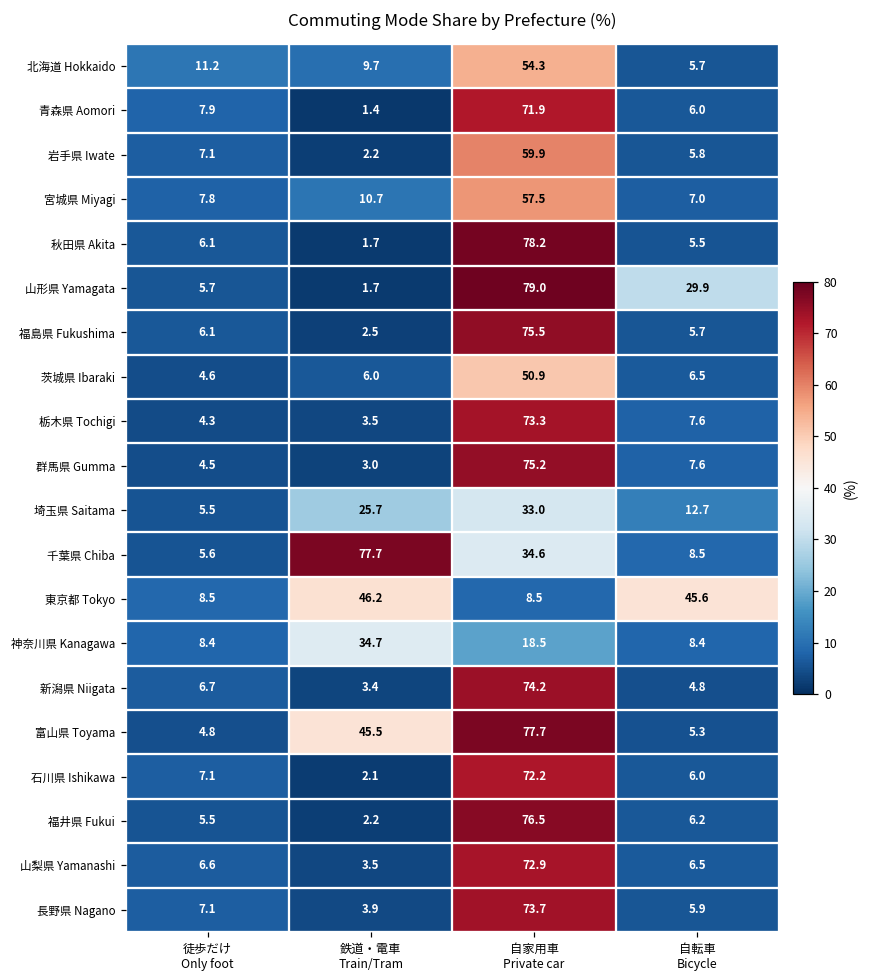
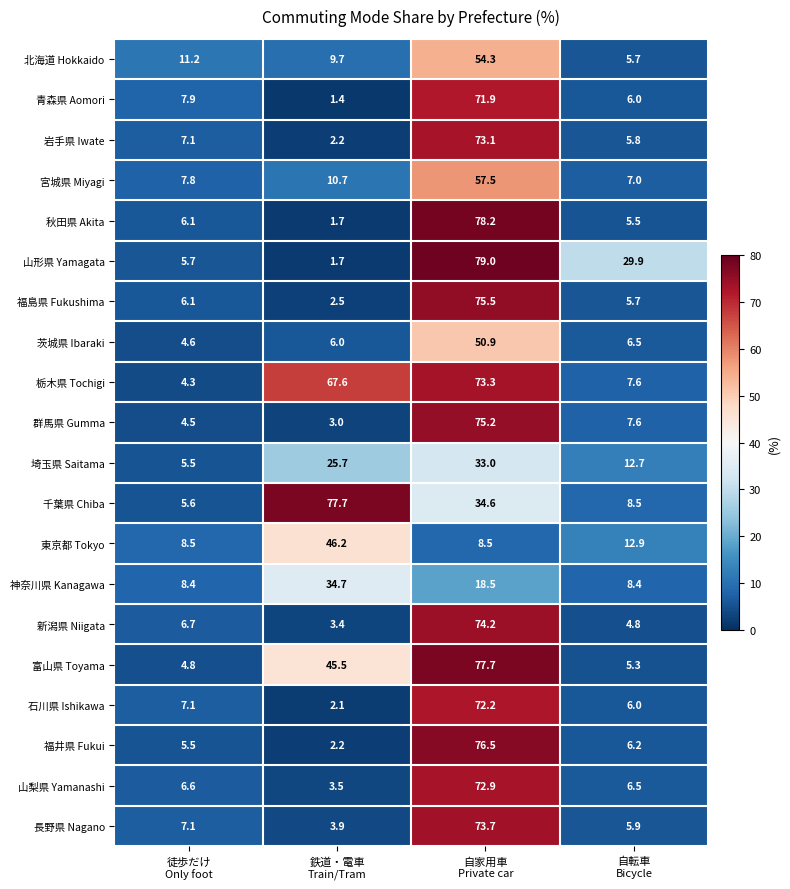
  {
    "北海道 Hokkaido": {
      "徒歩だけ Only foot": 11.2,
      "鉄道・電車 Train/Tram": 9.7,
      "自家用車 Private car": 54.3,
      "自転車 Bicycle": 5.7
    },
    "青森県 Aomori": {
      "徒歩だけ Only foot": 7.9,
      "鉄道・電車 Train/Tram": 1.4,
      "自家用車 Private car": 71.9,
      "自転車 Bicycle": 6.0
    },
    "岩手県 Iwate": {
      "徒歩だけ Only foot": 7.1,
      "鉄道・電車 Train/Tram": 2.2,
-     "自家用車 Private car": 59.9,
+     "自家用車 Private car": 73.1,
      "自転車 Bicycle": 5.8
    },
    "宮城県 Miyagi": {
      "徒歩だけ Only foot": 7.8,
      "鉄道・電車 Train/Tram": 10.7,
      "自家用車 Private car": 57.5,
      "自転車 Bicycle": 7.0
    },
    "秋田県 Akita": {
      "徒歩だけ Only foot": 6.1,
      "鉄道・電車 Train/Tram": 1.7,
      "自家用車 Private car": 78.2,
      "自転車 Bicycle": 5.5
    },
    "山形県 Yamagata": {
      "徒歩だけ Only foot": 5.7,
      "鉄道・電車 Train/Tram": 1.7,
      "自家用車 Private car": 79.0,
      "自転車 Bicycle": 29.9
    },
    "福島県 Fukushima": {
      "徒歩だけ Only foot": 6.1,
      "鉄道・電車 Train/Tram": 2.5,
      "自家用車 Private car": 75.5,
      "自転車 Bicycle": 5.7
    },
    "茨城県 Ibaraki": {
      "徒歩だけ Only foot": 4.6,
      "鉄道・電車 Train/Tram": 6.0,
      "自家用車 Private car": 50.9,
      "自転車 Bicycle": 6.5
    },
    "栃木県 Tochigi": {
      "徒歩だけ Only foot": 4.3,
-     "鉄道・電車 Train/Tram": 3.5,
+     "鉄道・電車 Train/Tram": 67.6,
      "自家用車 Private car": 73.3,
      "自転車 Bicycle": 7.6
    },
    "群馬県 Gumma": {
      "徒歩だけ Only foot": 4.5,
      "鉄道・電車 Train/Tram": 3.0,
      "自家用車 Private car": 75.2,
      "自転車 Bicycle": 7.6
    },
    "埼玉県 Saitama": {
      "徒歩だけ Only foot": 5.5,
      "鉄道・電車 Train/Tram": 25.7,
      "自家用車 Private car": 33.0,
      "自転車 Bicycle": 12.7
    },
    "千葉県 Chiba": {
      "徒歩だけ Only foot": 5.6,
      "鉄道・電車 Train/Tram": 77.7,
      "自家用車 Private car": 34.6,
      "自転車 Bicycle": 8.5
    },
    "東京都 Tokyo": {
      "徒歩だけ Only foot": 8.5,
      "鉄道・電車 Train/Tram": 46.2,
      "自家用車 Private car": 8.5,
-     "自転車 Bicycle": 45.6
+     "自転車 Bicycle": 12.9
    },
    "神奈川県 Kanagawa": {
      "徒歩だけ Only foot": 8.4,
      "鉄道・電車 Train/Tram": 34.7,
      "自家用車 Private car": 18.5,
      "自転車 Bicycle": 8.4
    },
    "新潟県 Niigata": {
      "徒歩だけ Only foot": 6.7,
      "鉄道・電車 Train/Tram": 3.4,
      "自家用車 Private car": 74.2,
      "自転車 Bicycle": 4.8
    },
    "富山県 Toyama": {
      "徒歩だけ Only foot": 4.8,
      "鉄道・電車 Train/Tram": 45.5,
      "自家用車 Private car": 77.7,
      "自転車 Bicycle": 5.3
    },
    "石川県 Ishikawa": {
      "徒歩だけ Only foot": 7.1,
      "鉄道・電車 Train/Tram": 2.1,
      "自家用車 Private car": 72.2,
      "自転車 Bicycle": 6.0
    },
    "福井県 Fukui": {
      "徒歩だけ Only foot": 5.5,
      "鉄道・電車 Train/Tram": 2.2,
      "自家用車 Private car": 76.5,
      "自転車 Bicycle": 6.2
    },
    "山梨県 Yamanashi": {
      "徒歩だけ Only foot": 6.6,
      "鉄道・電車 Train/Tram": 3.5,
      "自家用車 Private car": 72.9,
      "自転車 Bicycle": 6.5
    },
    "長野県 Nagano": {
      "徒歩だけ Only foot": 7.1,
      "鉄道・電車 Train/Tram": 3.9,
      "自家用車 Private car": 73.7,
      "自転車 Bicycle": 5.9
    }
  }
